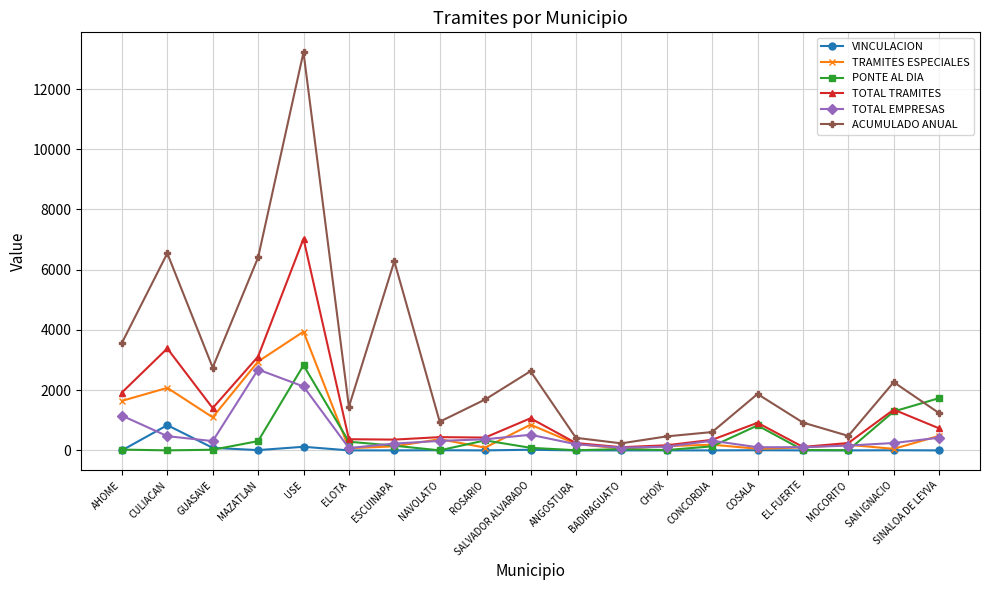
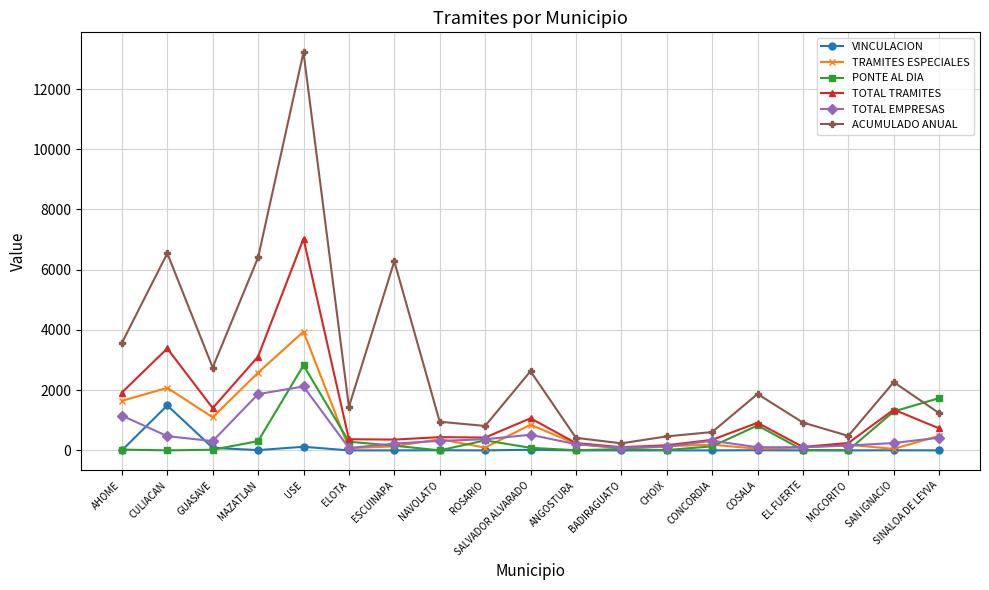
  {
    "VINCULACION": {
-     "CULIACAN": 800,
+     "CULIACAN": 1500,
      "MAZATLAN": 0,
      "USE": 100,
      "ESCUINAPA": 0,
      "ROSARIO": 0,
      "CONCORDIA": 0,
      "SINALOA DE LEYVA": 0
    },
    "TRAMITES ESPECIALES": {
      "AHOME": 1600,
      "CULIACAN": 2100,
      "GUASAVE": 1100,
-     "MAZATLAN": 3000,
+     "MAZATLAN": 2600,
      "USE": 3900,
      "ROSARIO": 100,
      "SALVADOR ALVARADO": 900
    },
    "PONTE AL DIA": {
      "CULIACAN": 0,
      "MAZATLAN": 300,
      "USE": 2800,
      "COSALA": 800,
      "SINALOA DE LEYVA": 1700
    },
    "TOTAL TRAMITES": {
      "AHOME": 1900,
      "CULIACAN": 3400,
      "GUASAVE": 1400,
      "MAZATLAN": 3100,
      "USE": 7000,
      "ESCUINAPA": 400,
      "SALVADOR ALVARADO": 1100,
      "COSALA": 900,
      "SINALOA DE LEYVA": 700
    },
    "TOTAL EMPRESAS": {
      "AHOME": 1200,
      "CULIACAN": 500,
      "GUASAVE": 300,
-     "MAZATLAN": 2700,
+     "MAZATLAN": 1900,
      "USE": 2100,
      "SALVADOR ALVARADO": 500,
      "SAN IGNACIO": 200
    },
    "ACUMULADO ANUAL": {
      "AHOME": 3600,
      "CULIACAN": 6500,
      "GUASAVE": 2800,
      "MAZATLAN": 6400,
      "USE": 13200,
      "ELOTA": 1400,
      "ESCUINAPA": 6300,
      "NAVOLATO": 1000,
-     "ROSARIO": 1700,
+     "ROSARIO": 800,
      "SALVADOR ALVARADO": 2600,
      "ANGOSTURA": 400,
      "BADIRAGUATO": 200,
      "CHOIX": 500,
      "CONCORDIA": 600,
      "COSALA": 1900,
      "EL FUERTE": 900,
      "MOCORITO": 500,
      "SAN IGNACIO": 2300,
      "SINALOA DE LEYVA": 1200
    }
  }
